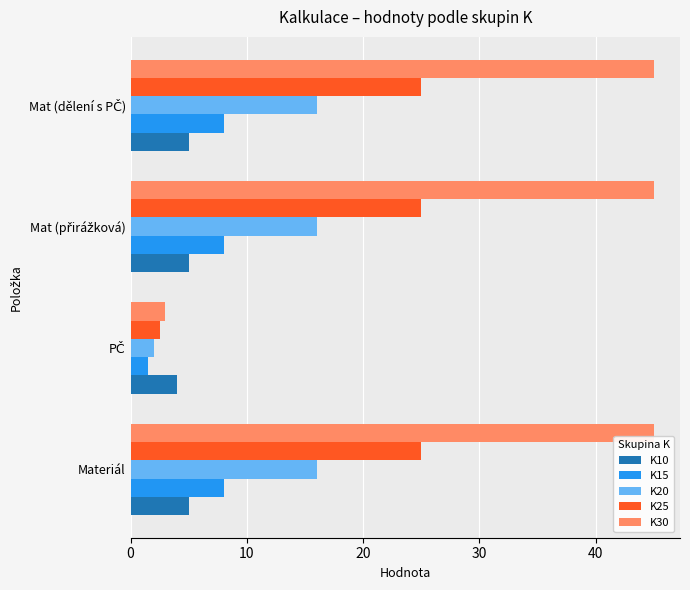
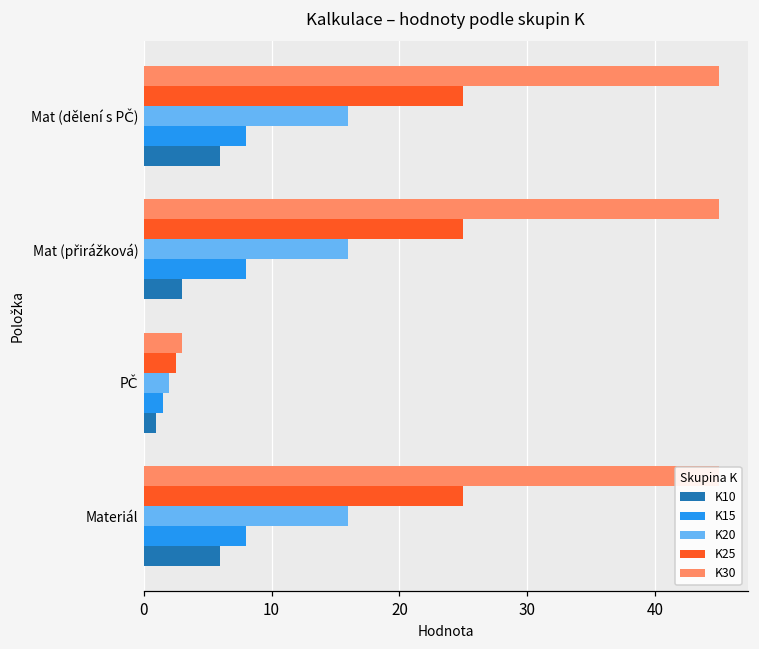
  {
    "K10": {
-     "Mat (dělení s PČ)": 5,
-     "Mat (přirážková)": 5,
-     "PČ": 4,
-     "Materiál": 5
+     "Mat (dělení s PČ)": 6,
+     "Mat (přirážková)": 3,
+     "PČ": 1,
+     "Materiál": 6
    },
    "K15": {
      "Mat (dělení s PČ)": 8,
      "Mat (přirážková)": 8,
      "PČ": 1.5,
      "Materiál": 8
    },
    "K20": {
      "Mat (dělení s PČ)": 16,
      "Mat (přirážková)": 16,
      "PČ": 2,
      "Materiál": 16
    },
    "K25": {
      "Mat (dělení s PČ)": 25,
      "Mat (přirážková)": 25,
      "PČ": 2.5,
      "Materiál": 25
    },
    "K30": {
      "Mat (dělení s PČ)": 45,
      "Mat (přirážková)": 45,
      "PČ": 3,
      "Materiál": 45
    }
  }
